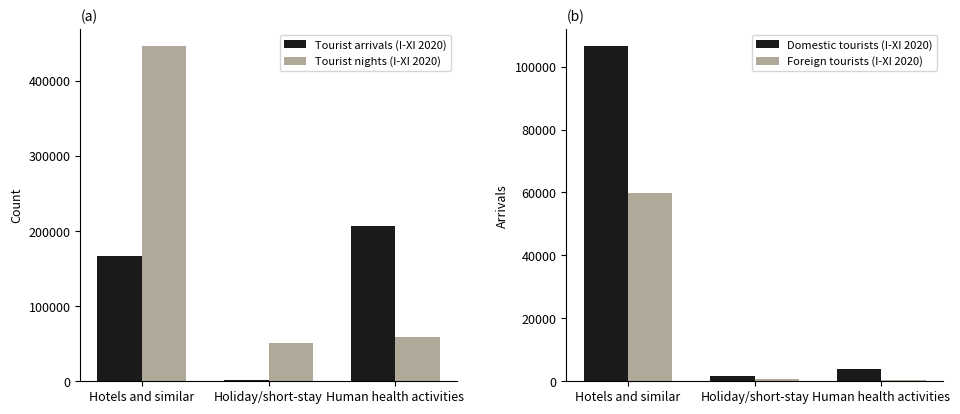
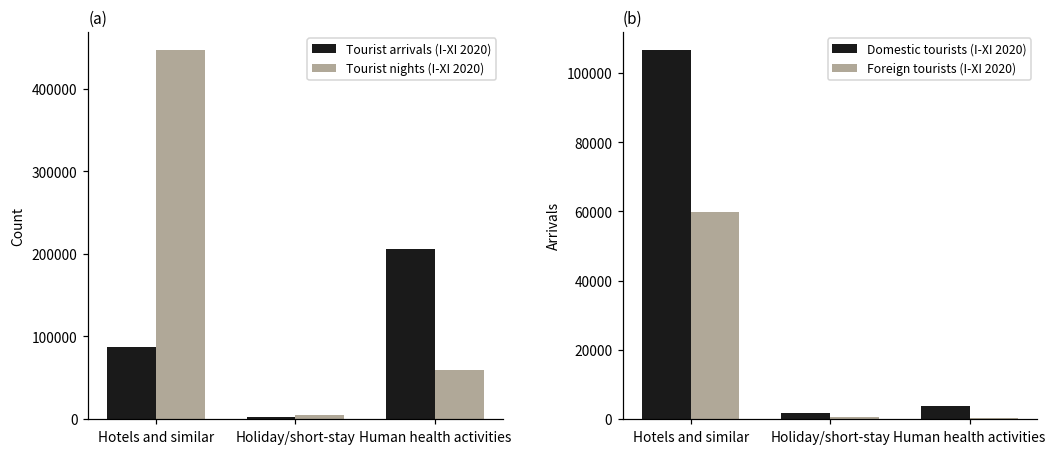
  {
    "(a)": {
      "Tourist arrivals (I-XI 2020)": {
-       "Hotels and similar": 170000,
+       "Hotels and similar": 90000,
        "Human health activities": 210000
      },
      "Tourist nights (I-XI 2020)": {
        "Hotels and similar": 450000,
-       "Holiday/short-stay": 50000,
+       "Holiday/short-stay": 0,
        "Human health activities": 60000
      }
    },
    "(b)": {
      "Domestic tourists (I-XI 2020)": {
        "Hotels and similar": 106000,
        "Holiday/short-stay": 2000,
        "Human health activities": 4000
      },
      "Foreign tourists (I-XI 2020)": {
        "Hotels and similar": 60000
      }
    }
  }
